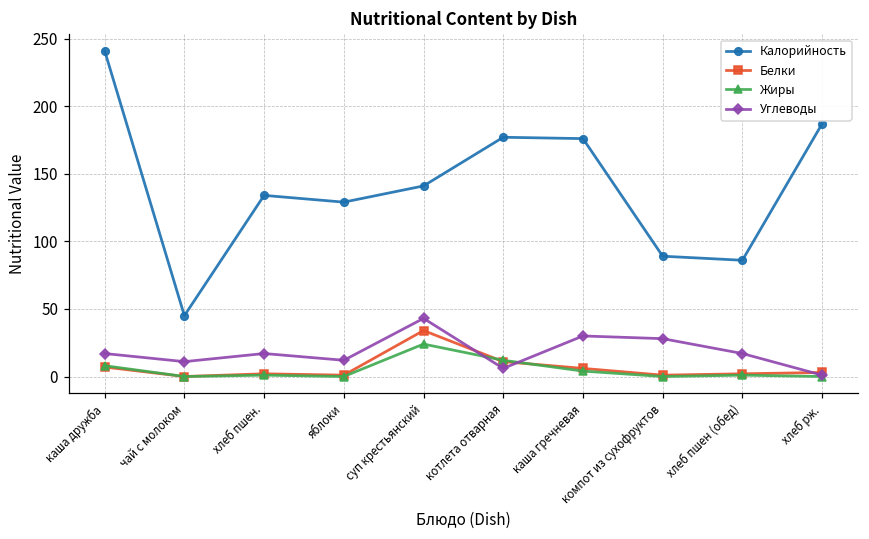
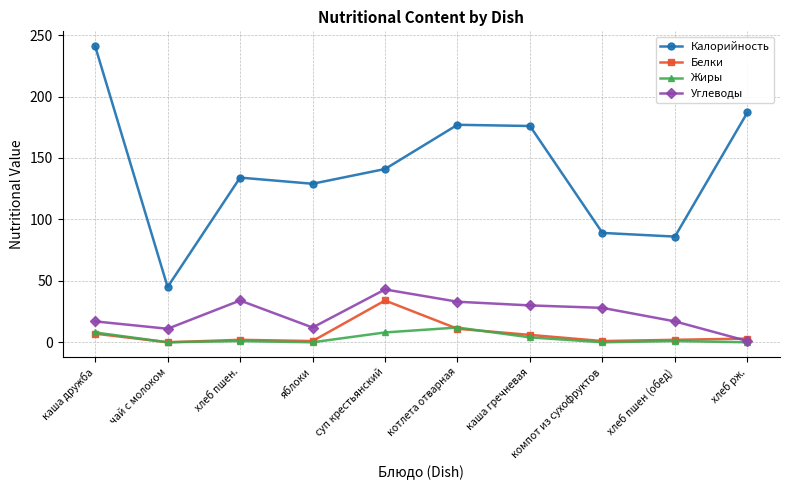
  {
    "Калорийность": {
      "каша дружба": 241,
      "чай с молоком": 45,
      "хлеб пшен.": 134,
      "яблоки": 129,
      "суп крестьянский": 141,
      "котлета отварная": 177,
      "каша гречневая": 176,
      "компот из сухофруктов": 89,
      "хлеб пшен (обед)": 86,
      "хлеб рж.": 187
    },
    "Белки": {
      "суп крестьянский": 34
    },
    "Жиры": {
-     "суп крестьянский": 24
+     "суп крестьянский": 8
    },
    "Углеводы": {
      "каша дружба": 17,
      "чай с молоком": 11,
-     "хлеб пшен.": 17,
+     "хлеб пшен.": 34,
      "яблоки": 12,
      "суп крестьянский": 43,
-     "котлета отварная": 6,
+     "котлета отварная": 33,
      "каша гречневая": 30,
      "компот из сухофруктов": 28,
      "хлеб пшен (обед)": 17
    }
  }
